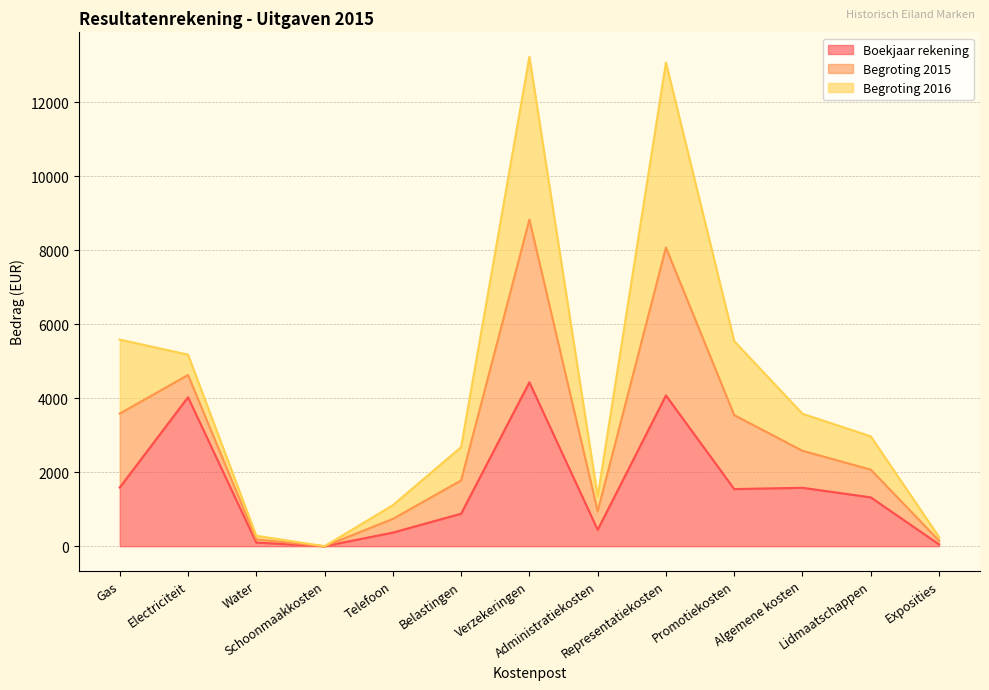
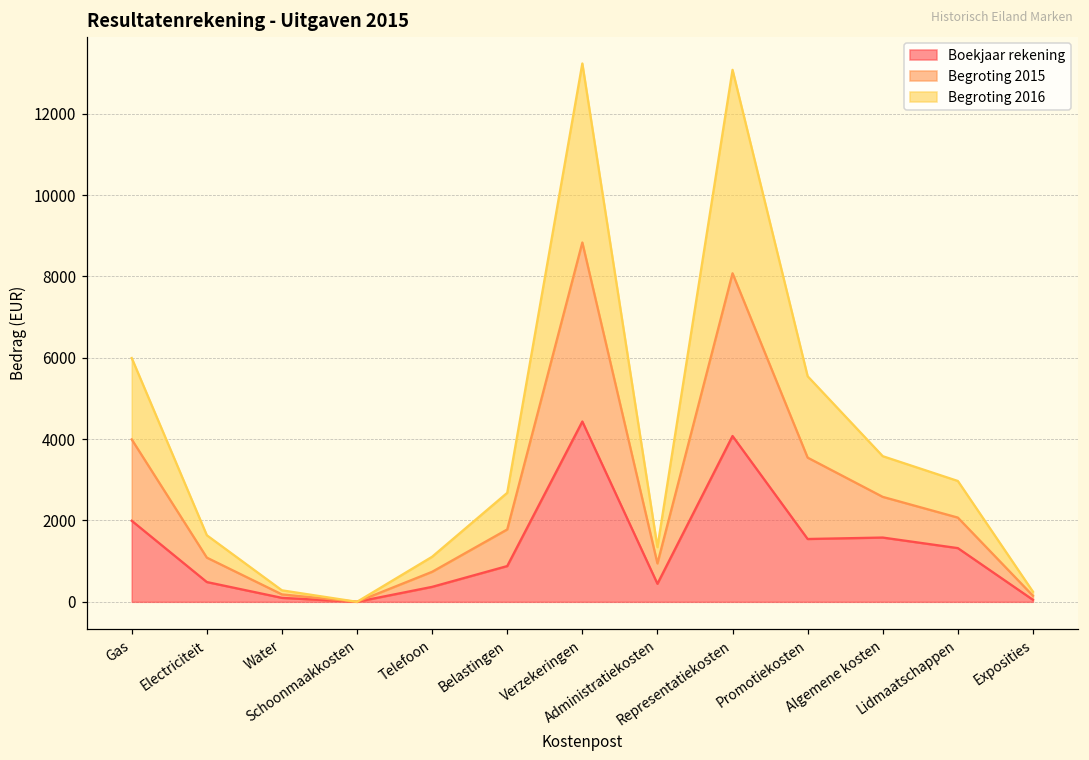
  {
    "Boekjaar rekening": {
-     "Gas": 1600,
-     "Electriciteit": 4000,
+     "Gas": 2000,
+     "Electriciteit": 500,
      "Water": 100,
      "Telefoon": 400,
      "Belastingen": 900,
      "Verzekeringen": 4400,
      "Administratiekosten": 400,
      "Representatiekosten": 4100,
      "Promotiekosten": 1500,
      "Algemene kosten": 1600,
      "Lidmaatschappen": 1300,
      "Exposities": 0
    }
  }
